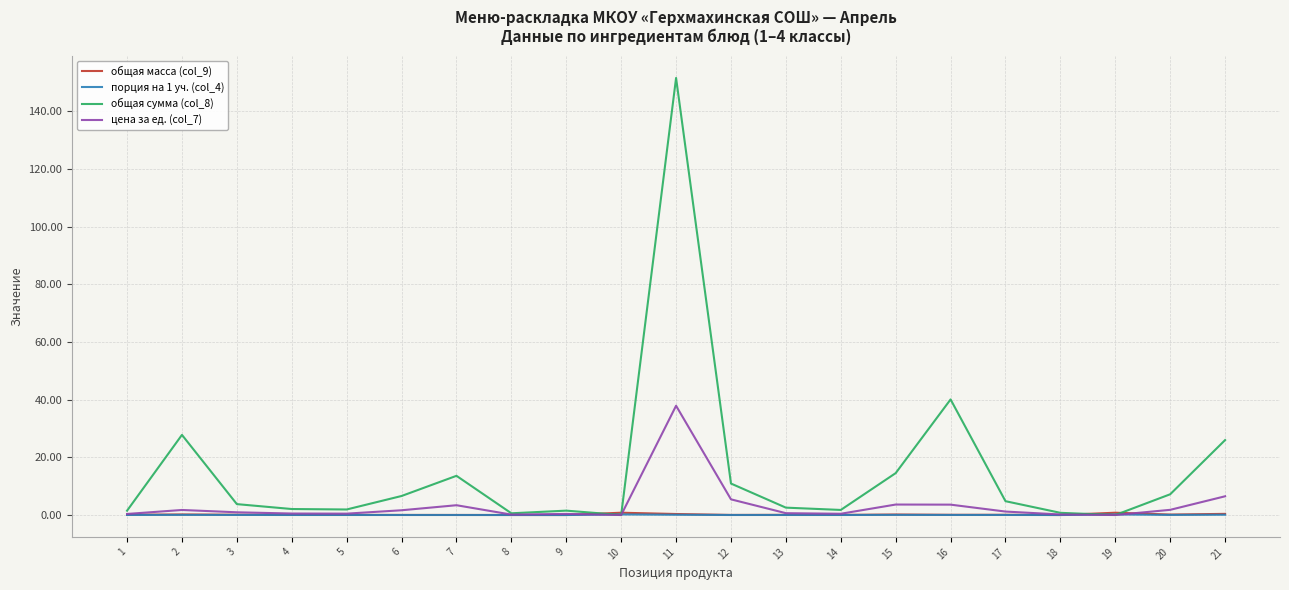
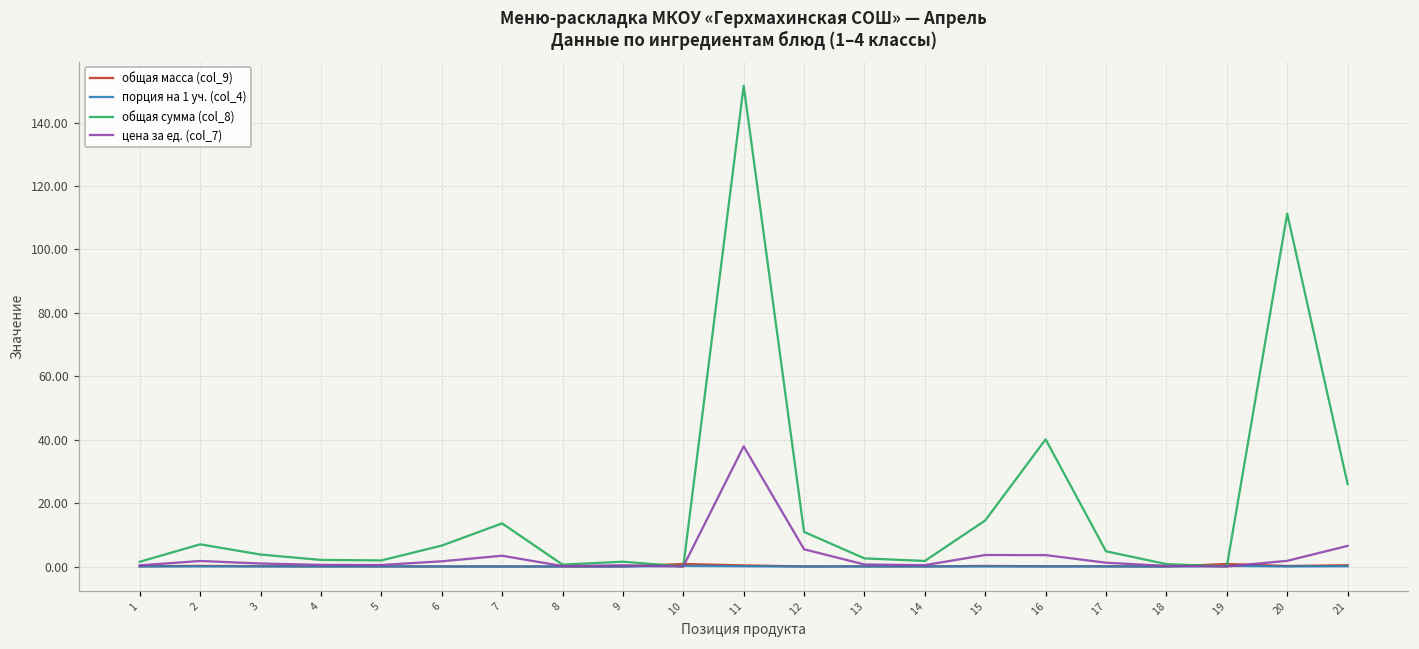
  {
    "общая сумма (col_8)": {
      "1": 2,
-     "2": 28,
+     "2": 7,
      "3": 4,
      "4": 2,
      "5": 2,
      "6": 7,
      "7": 14,
      "9": 2,
      "11": 152,
      "12": 11,
      "13": 3,
      "14": 2,
      "15": 15,
      "16": 40,
      "17": 5,
-     "20": 7,
+     "20": 111,
      "21": 26
    },
    "цена за ед. (col_7)": {
      "2": 2,
      "6": 2,
      "7": 3,
      "11": 38,
      "12": 5,
      "15": 4,
      "16": 4,
      "17": 1,
      "20": 2,
      "21": 7
    }
  }
